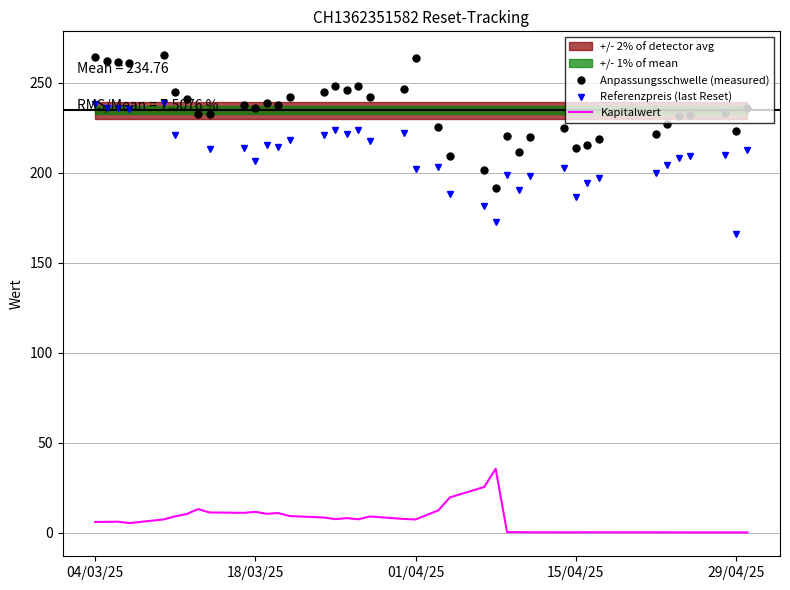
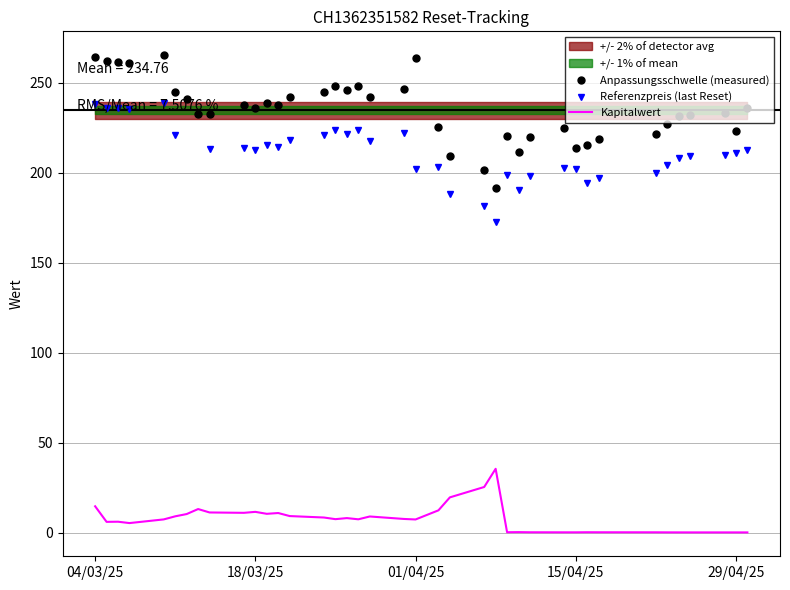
  {
    "+/- 2% of detector avg": {
      "18/03/25": 239,
      "01/04/25": 239
    },
    "Anpassungsschwelle (measured)": {
      "04/03/25": 264,
      "01/04/25": 264,
      "15/04/25": 214,
      "29/04/25": 223
    },
    "+/- 1% of mean": {
      "01/04/25": 237
    },
    "Referenzpreis (last Reset)": {
-     "18/03/25": 207,
+     "18/03/25": 213,
      "01/04/25": 202,
-     "15/04/25": 186,
-     "29/04/25": 166
+     "15/04/25": 202,
+     "29/04/25": 211
    },
    "Kapitalwert": {
-     "04/03/25": 6,
+     "04/03/25": 15,
      "18/03/25": 12,
      "01/04/25": 7,
      "15/04/25": 0,
      "29/04/25": 0
    }
  }
